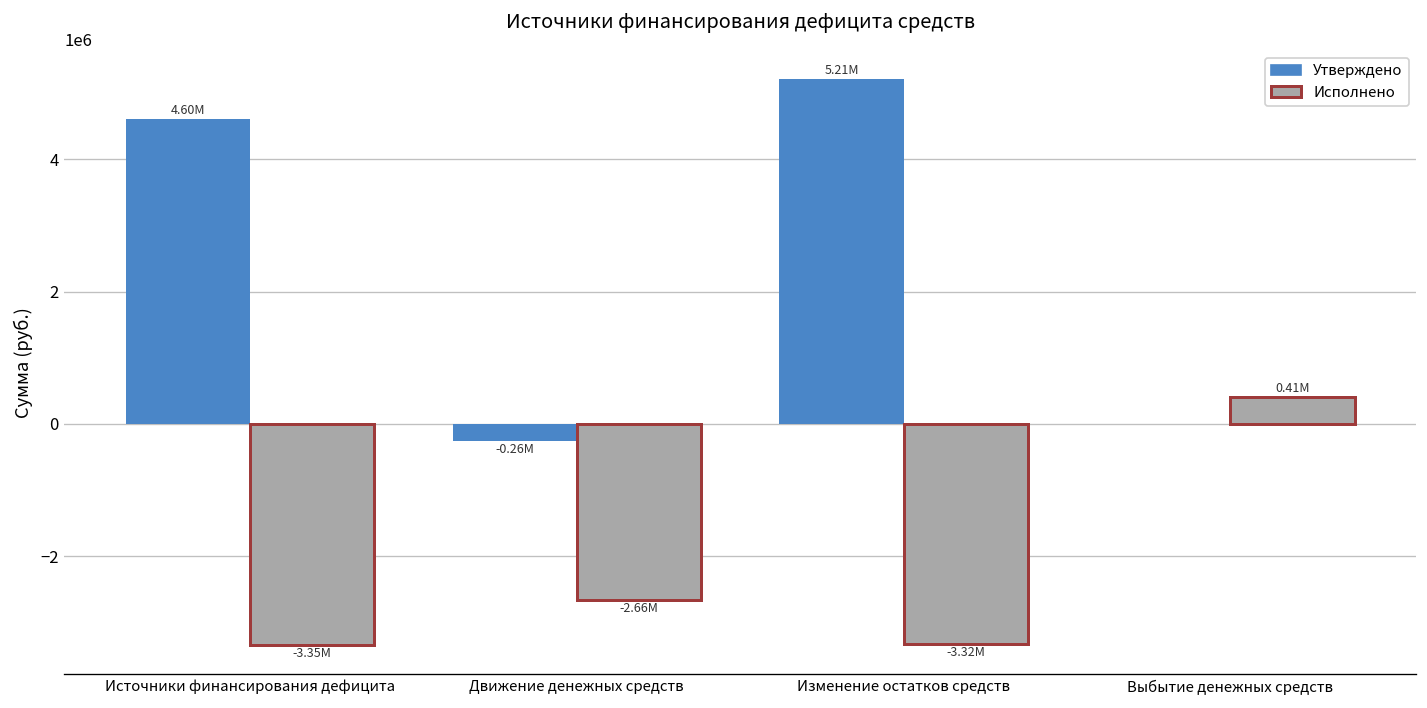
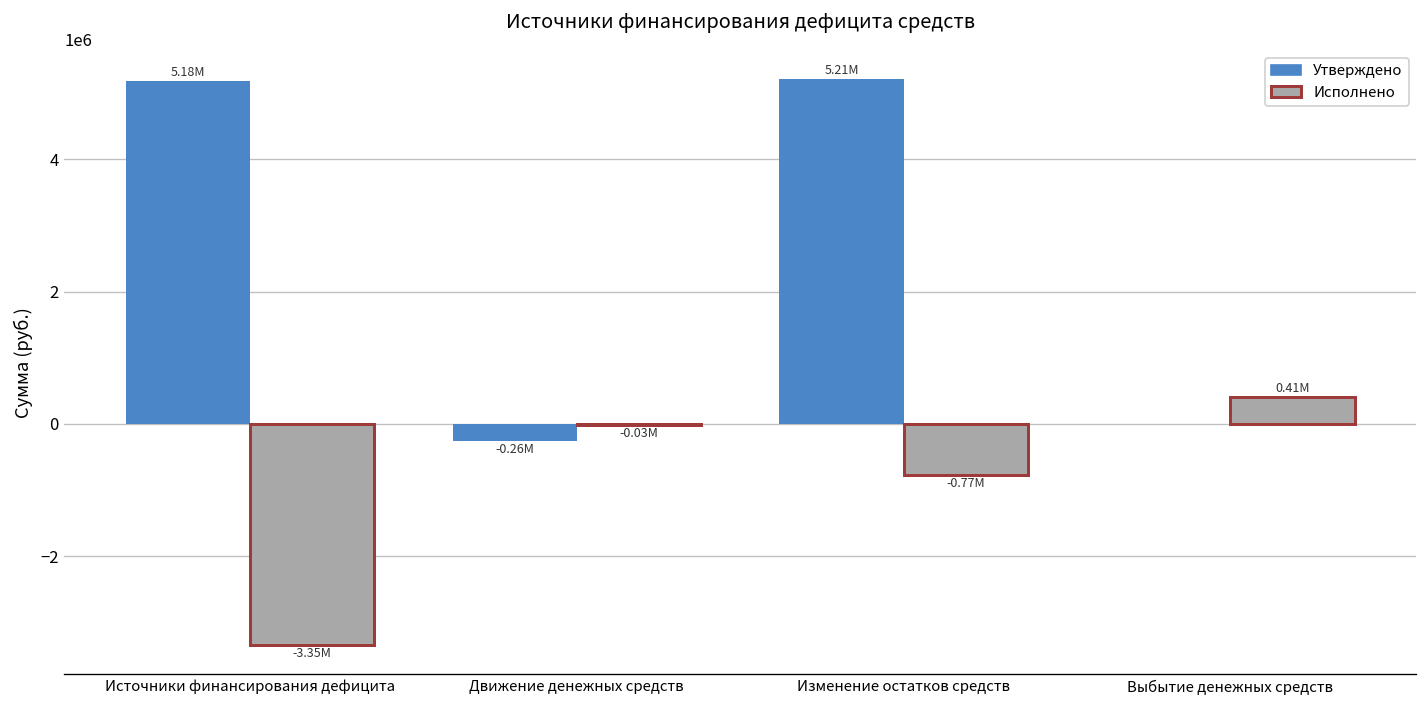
  {
    "Утверждено": {
-     "Источники финансирования дефицита": "4.60M",
+     "Источники финансирования дефицита": "5.18M",
      "Движение денежных средств": "-0.26M",
      "Изменение остатков средств": "5.21M"
    },
    "Исполнено": {
      "Источники финансирования дефицита": "-3.35M",
-     "Движение денежных средств": "-2.66M",
-     "Изменение остатков средств": "-3.32M",
+     "Движение денежных средств": "-0.03M",
+     "Изменение остатков средств": "-0.77M",
      "Выбытие денежных средств": "0.41M"
    }
  }
